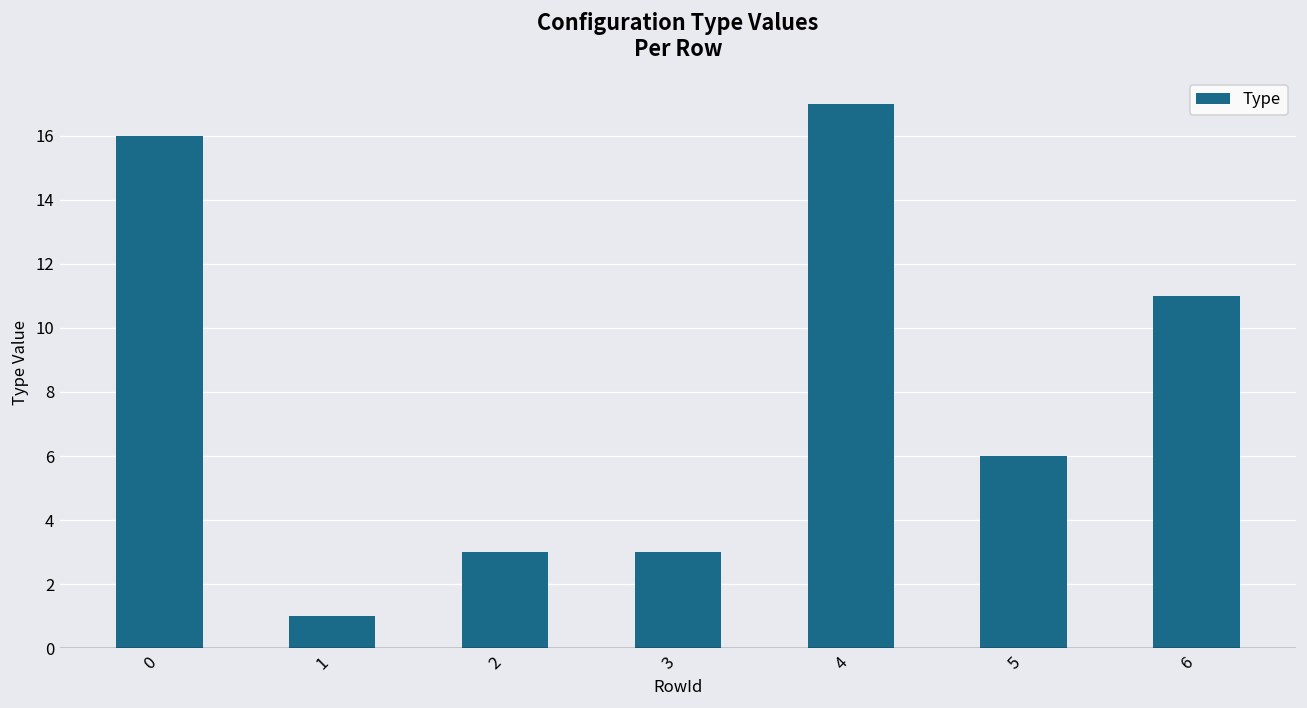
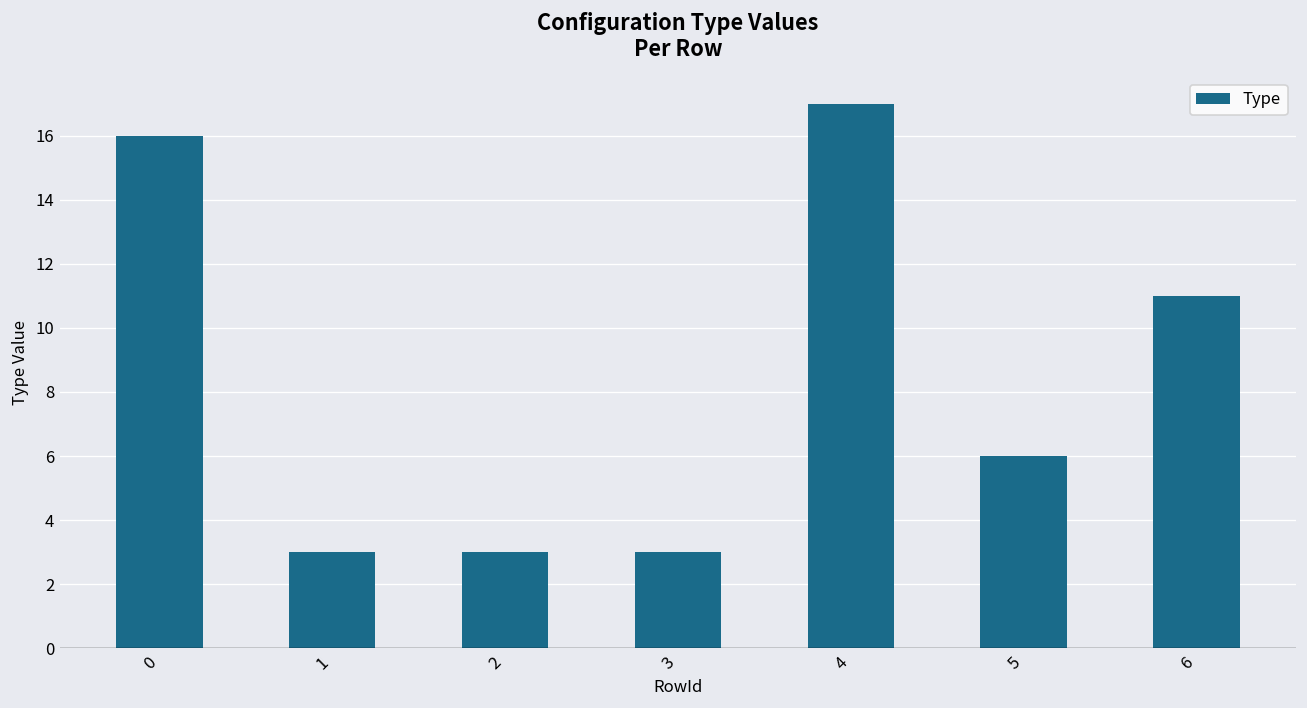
  {
    "0": 16,
-   "1": 1,
+   "1": 3,
    "2": 3,
    "3": 3,
    "4": 17,
    "5": 6,
    "6": 11
  }
